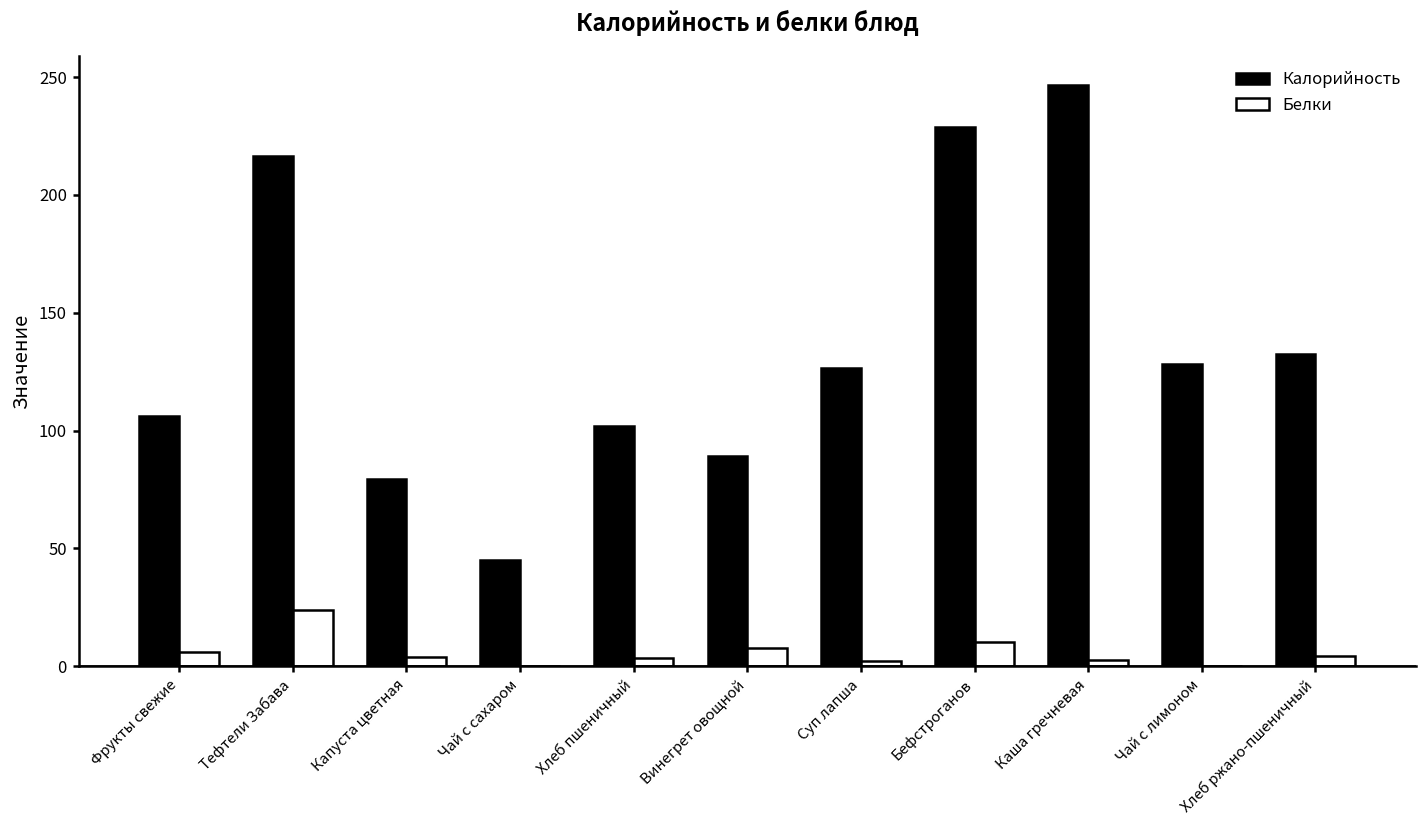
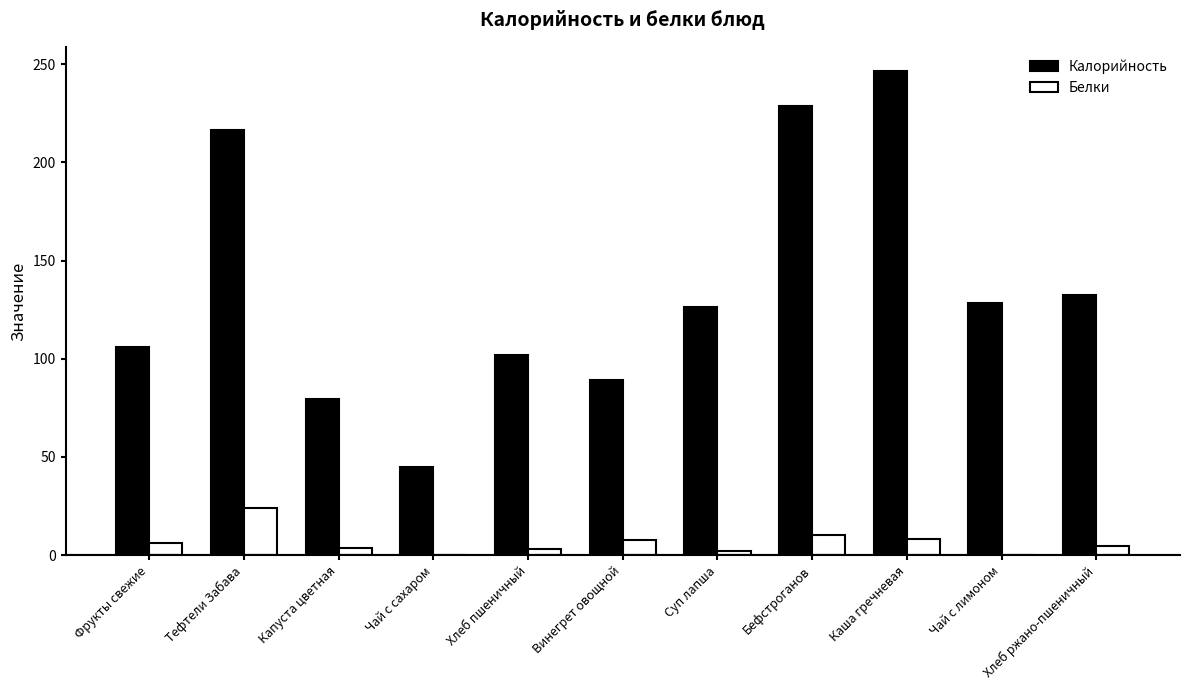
  {
    "Калорийность": {
      "Фрукты свежие": 106,
      "Тефтели Забава": 217,
      "Капуста цветная": 79,
      "Чай с сахаром": 45,
      "Хлеб пшеничный": 102,
      "Винегрет овощной": 89,
      "Суп лапша": 127,
      "Бефстроганов": 229,
      "Каша гречневая": 247,
      "Чай с лимоном": 128,
      "Хлеб ржано-пшеничный": 133
    },
    "Белки": {
      "Фрукты свежие": 6,
      "Тефтели Забава": 24,
      "Капуста цветная": 4,
      "Хлеб пшеничный": 3,
      "Винегрет овощной": 8,
      "Суп лапша": 2,
      "Бефстроганов": 10,
-     "Каша гречневая": 3,
+     "Каша гречневая": 8,
      "Хлеб ржано-пшеничный": 5
    }
  }
